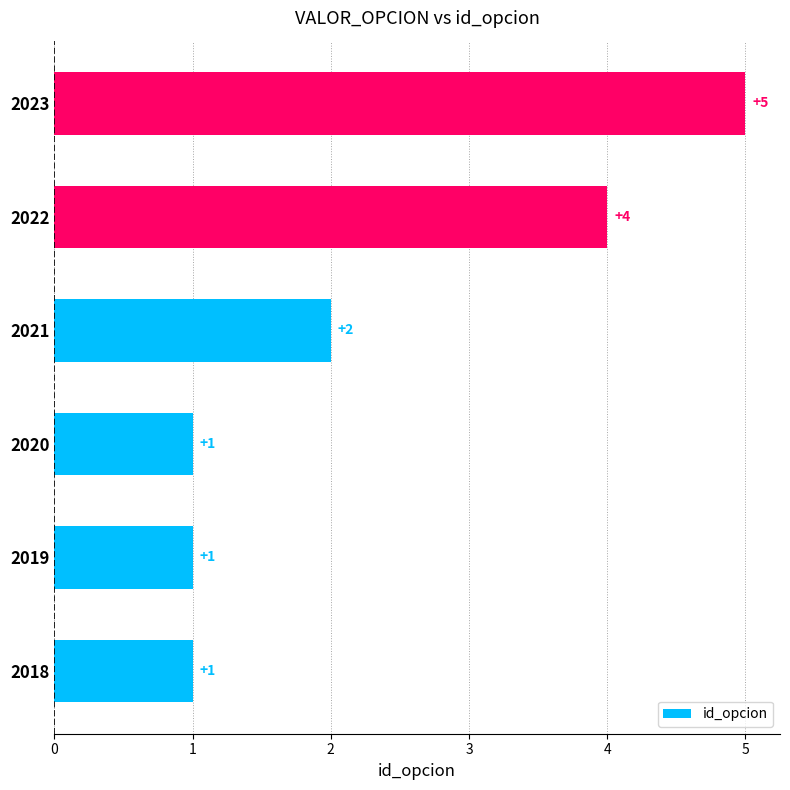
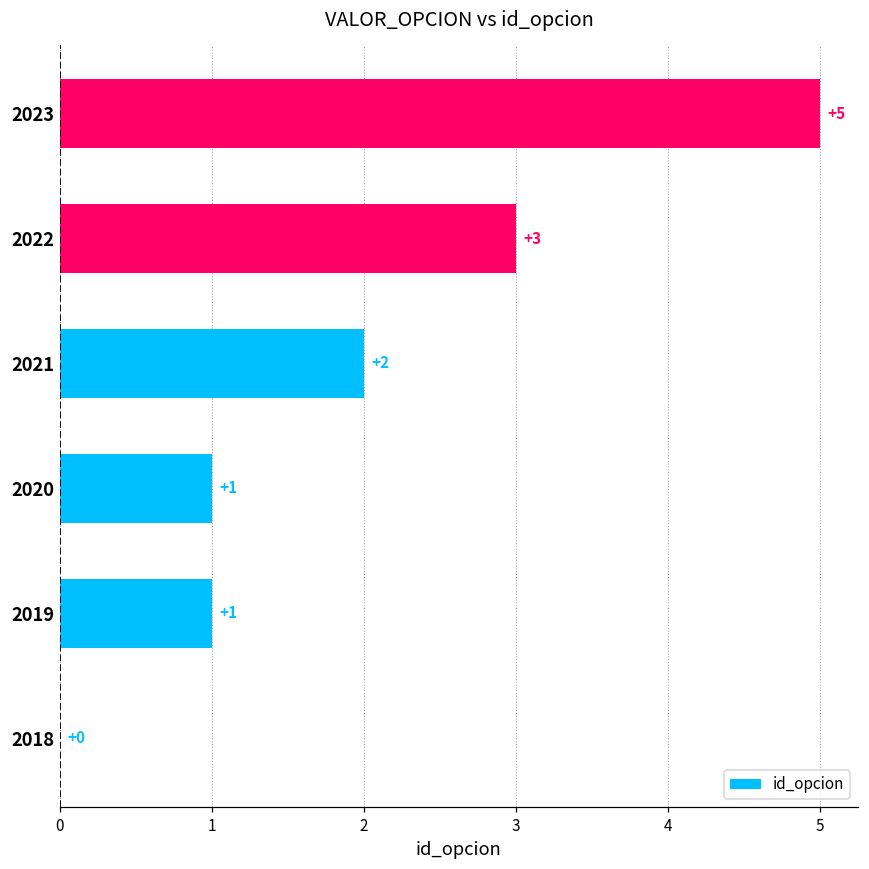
  {
    "2023": "+5",
-   "2022": "+4",
+   "2022": "+3",
    "2021": "+2",
    "2020": "+1",
    "2019": "+1",
-   "2018": "+1"
+   "2018": "+0"
  }
